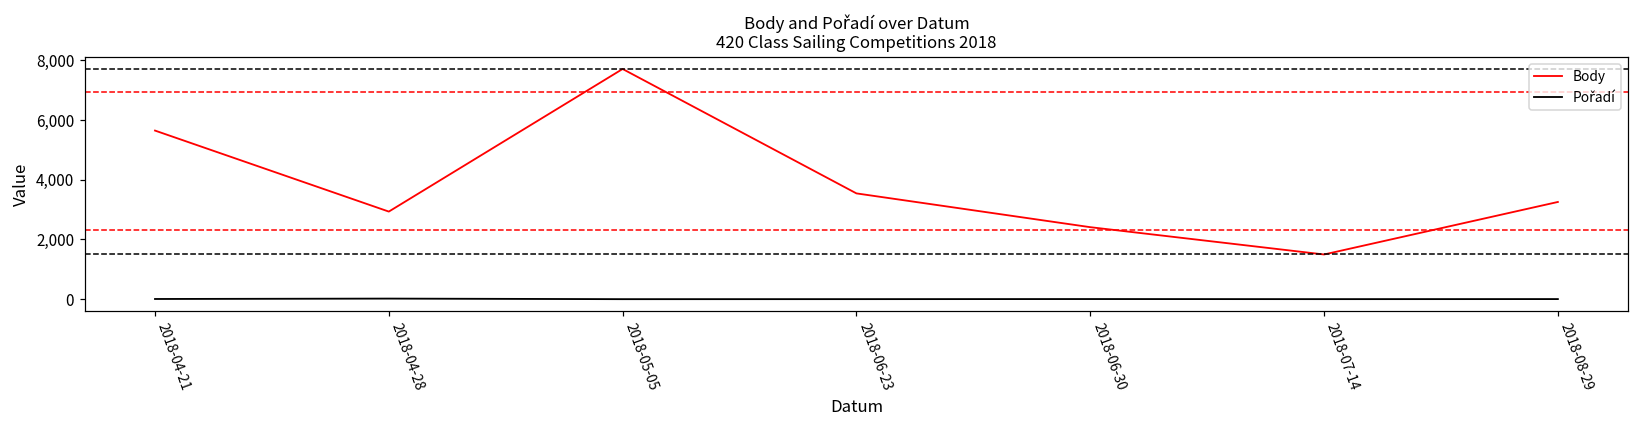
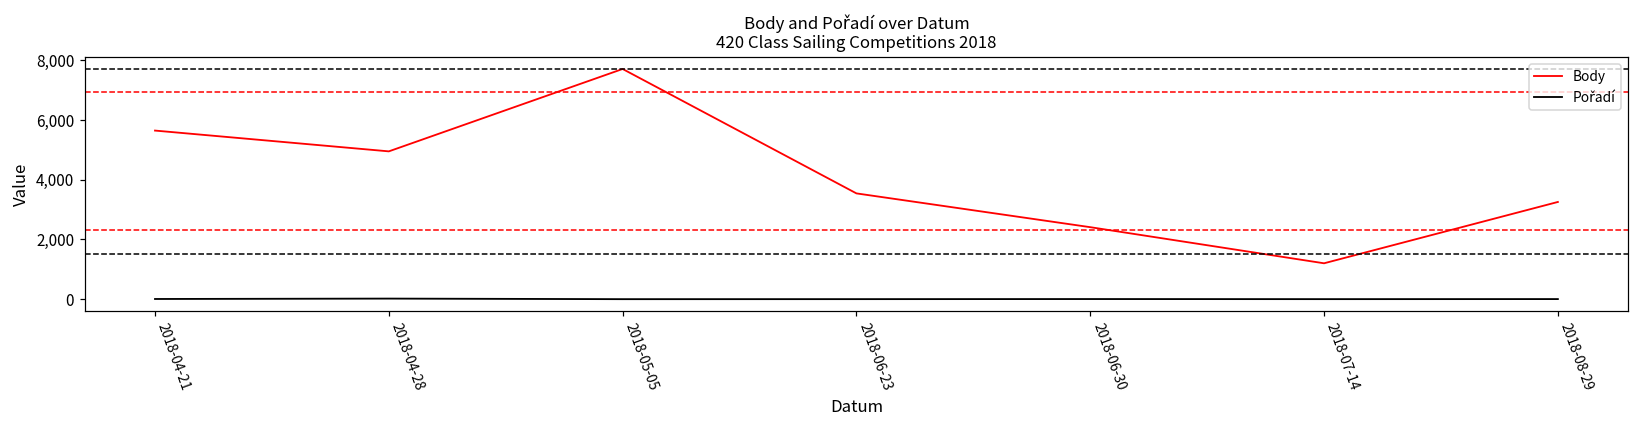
  {
    "Body": {
      "2018-04-21": "5,600",
-     "2018-04-28": "2,900",
+     "2018-04-28": "4,900",
      "2018-05-05": "7,700",
      "2018-06-23": "3,500",
      "2018-06-30": "2,400",
-     "2018-07-14": "1,500",
+     "2018-07-14": "1,200",
      "2018-08-29": "3,300"
    },
    "Pořadí": {
      "2018-04-21": "0",
      "2018-04-28": "0",
      "2018-05-05": "0",
      "2018-06-23": "0",
      "2018-06-30": "0",
      "2018-07-14": "0",
      "2018-08-29": "0"
    }
  }
